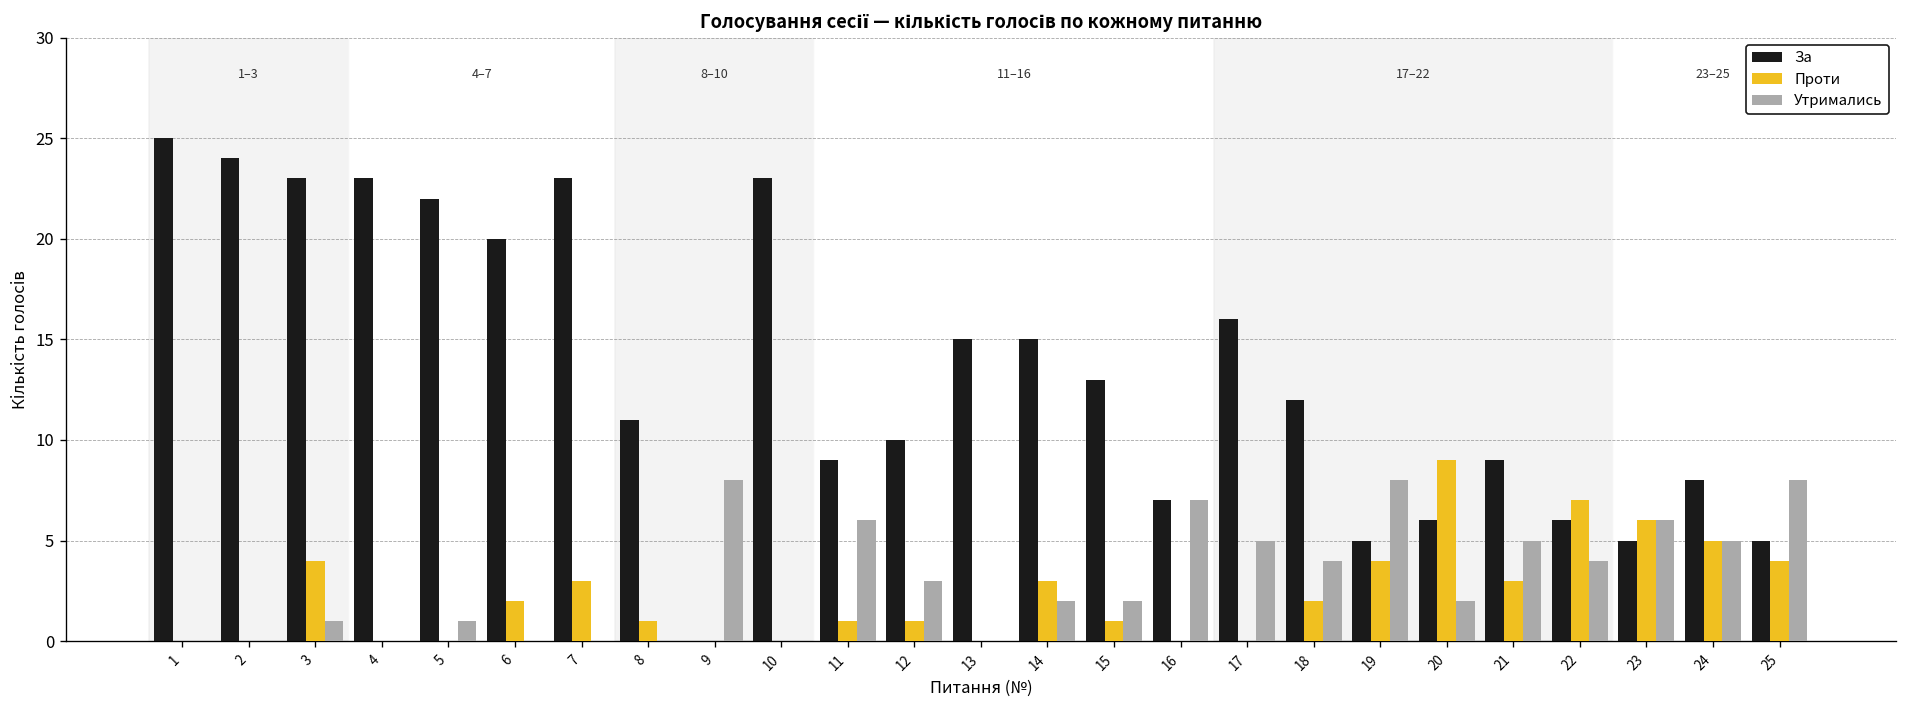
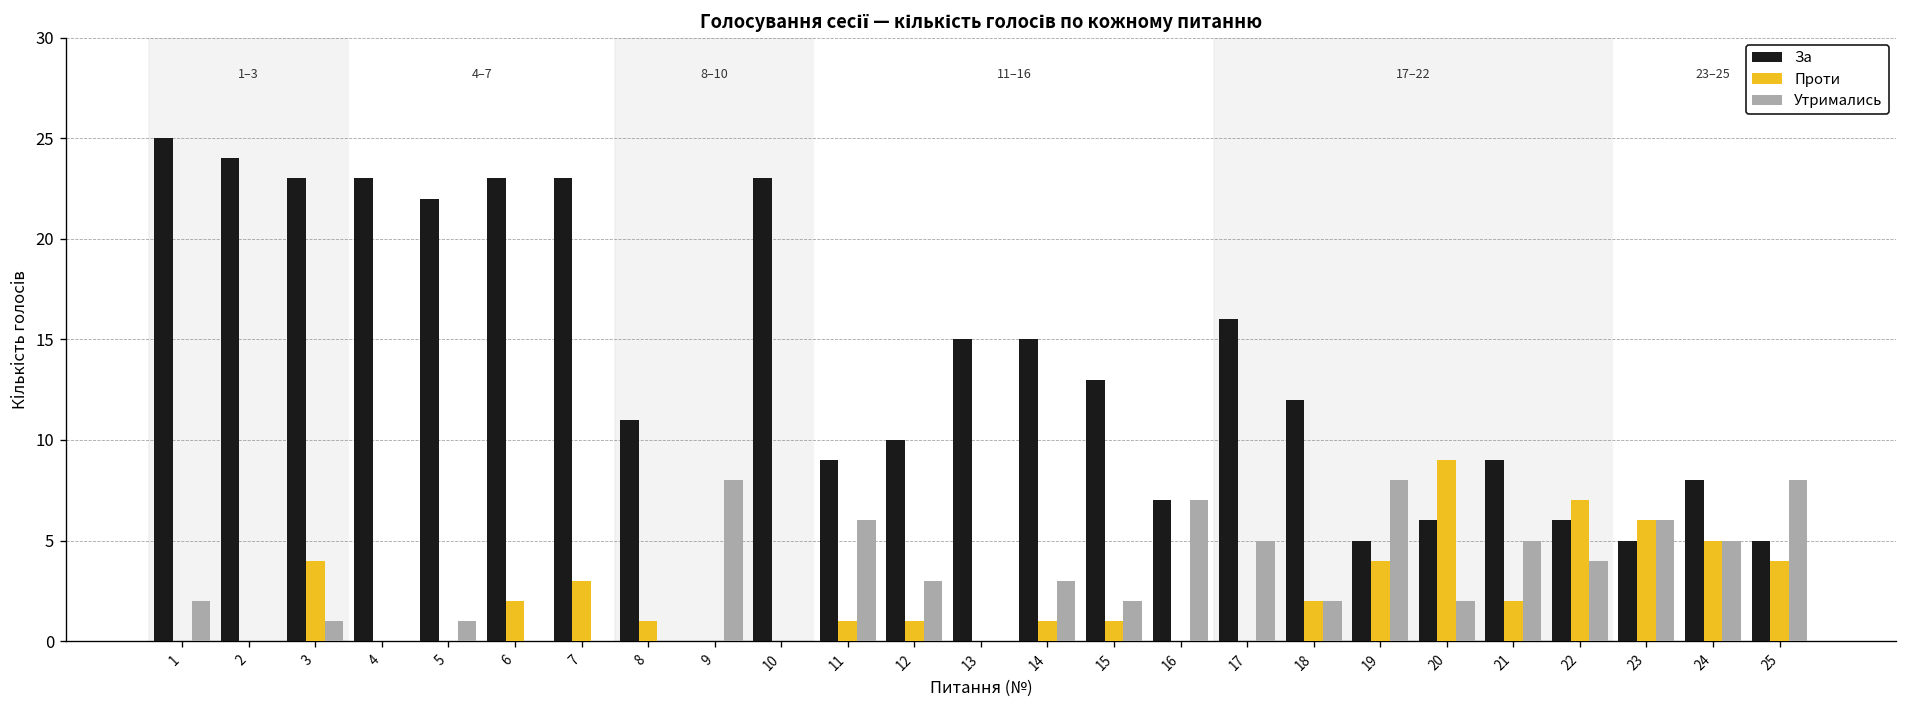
  {
    "За": {
      "1": 25,
      "2": 24,
      "3": 23,
      "4": 23,
      "5": 22,
-     "6": 20,
+     "6": 23,
      "7": 23,
      "8": 11,
      "9": 0,
      "10": 23,
      "11": 9,
      "12": 10,
      "13": 15,
      "14": 15,
      "15": 13,
      "16": 7,
      "17": 16,
      "18": 12,
      "19": 5,
      "20": 6,
      "21": 9,
      "22": 6,
      "23": 5,
      "24": 8,
      "25": 5
    },
    "Проти": {
      "1": 0,
      "2": 0,
      "3": 4,
      "4": 0,
      "5": 0,
      "6": 2,
      "7": 3,
      "8": 1,
      "9": 0,
      "10": 0,
      "11": 1,
      "12": 1,
      "13": 0,
-     "14": 3,
+     "14": 1,
      "15": 1,
      "16": 0,
      "17": 0,
      "18": 2,
      "19": 4,
      "20": 9,
-     "21": 3,
+     "21": 2,
      "22": 7,
      "23": 6,
      "24": 5,
      "25": 4
    },
    "Утримались": {
-     "1": 0,
+     "1": 2,
      "2": 0,
      "3": 1,
      "4": 0,
      "5": 1,
      "6": 0,
      "7": 0,
      "8": 0,
      "9": 8,
      "10": 0,
      "11": 6,
      "12": 3,
      "13": 0,
-     "14": 2,
+     "14": 3,
      "15": 2,
      "16": 7,
      "17": 5,
-     "18": 4,
+     "18": 2,
      "19": 8,
      "20": 2,
      "21": 5,
      "22": 4,
      "23": 6,
      "24": 5,
      "25": 8
    }
  }
